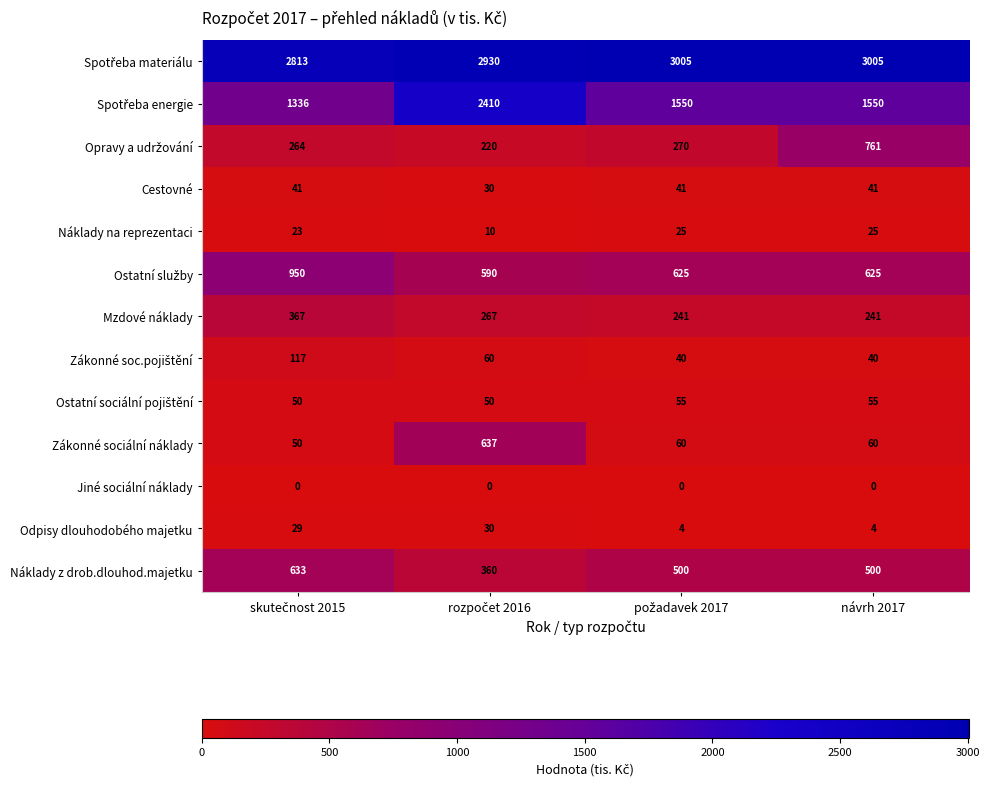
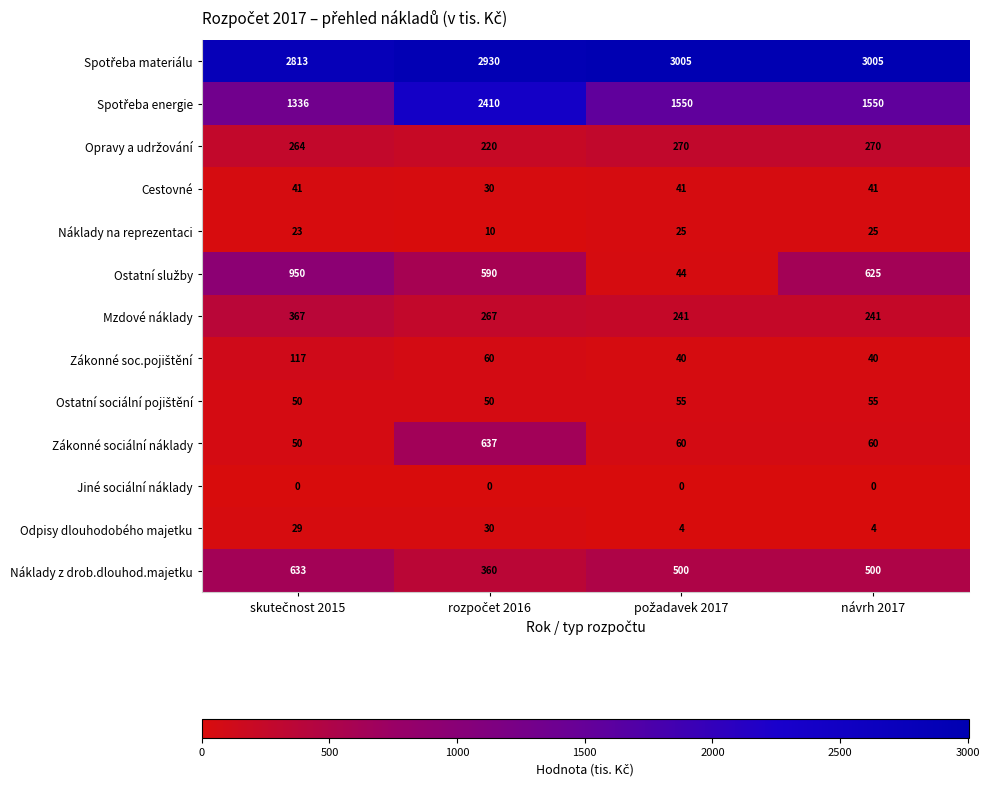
  {
    "Spotřeba materiálu": {
      "skutečnost 2015": 2813,
      "rozpočet 2016": 2930,
      "požadavek 2017": 3005,
      "návrh 2017": 3005
    },
    "Spotřeba energie": {
      "skutečnost 2015": 1336,
      "rozpočet 2016": 2410,
      "požadavek 2017": 1550,
      "návrh 2017": 1550
    },
    "Opravy a udržování": {
      "skutečnost 2015": 264,
      "rozpočet 2016": 220,
      "požadavek 2017": 270,
-     "návrh 2017": 761
+     "návrh 2017": 270
    },
    "Cestovné": {
      "skutečnost 2015": 41,
      "rozpočet 2016": 30,
      "požadavek 2017": 41,
      "návrh 2017": 41
    },
    "Náklady na reprezentaci": {
      "skutečnost 2015": 23,
      "rozpočet 2016": 10,
      "požadavek 2017": 25,
      "návrh 2017": 25
    },
    "Ostatní služby": {
      "skutečnost 2015": 950,
      "rozpočet 2016": 590,
-     "požadavek 2017": 625,
+     "požadavek 2017": 44,
      "návrh 2017": 625
    },
    "Mzdové náklady": {
      "skutečnost 2015": 367,
      "rozpočet 2016": 267,
      "požadavek 2017": 241,
      "návrh 2017": 241
    },
    "Zákonné soc.pojištění": {
      "skutečnost 2015": 117,
      "rozpočet 2016": 60,
      "požadavek 2017": 40,
      "návrh 2017": 40
    },
    "Ostatní sociální pojištění": {
      "skutečnost 2015": 50,
      "rozpočet 2016": 50,
      "požadavek 2017": 55,
      "návrh 2017": 55
    },
    "Zákonné sociální náklady": {
      "skutečnost 2015": 50,
      "rozpočet 2016": 637,
      "požadavek 2017": 60,
      "návrh 2017": 60
    },
    "Jiné sociální náklady": {
      "skutečnost 2015": 0,
      "rozpočet 2016": 0,
      "požadavek 2017": 0,
      "návrh 2017": 0
    },
    "Odpisy dlouhodobého majetku": {
      "skutečnost 2015": 29,
      "rozpočet 2016": 30,
      "požadavek 2017": 4,
      "návrh 2017": 4
    },
    "Náklady z drob.dlouhod.majetku": {
      "skutečnost 2015": 633,
      "rozpočet 2016": 360,
      "požadavek 2017": 500,
      "návrh 2017": 500
    }
  }
